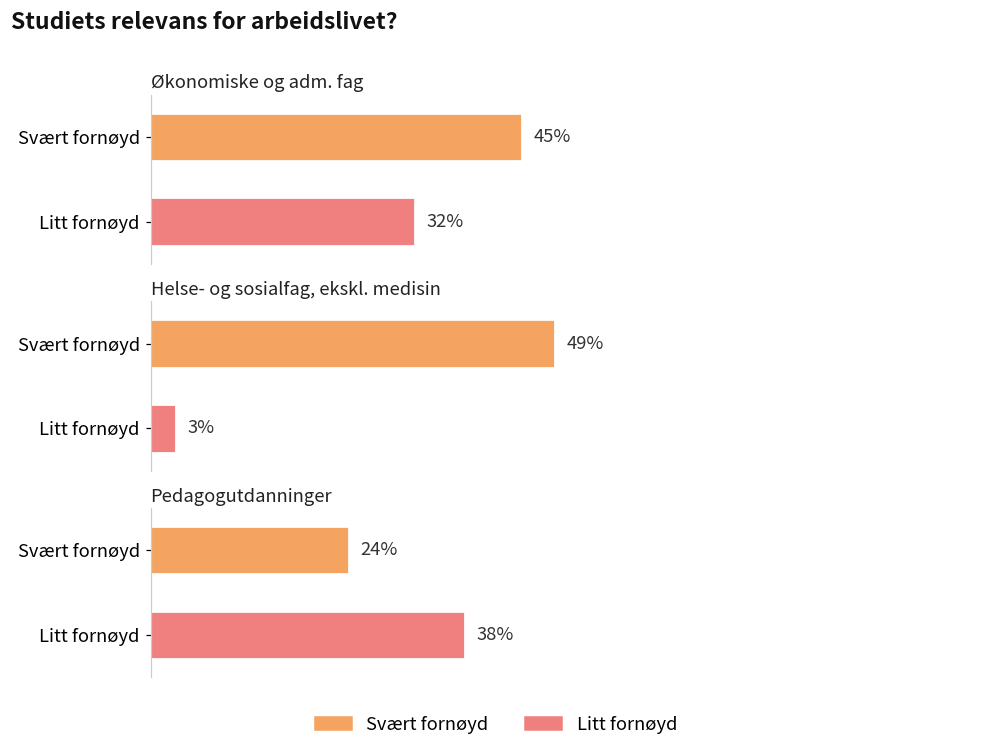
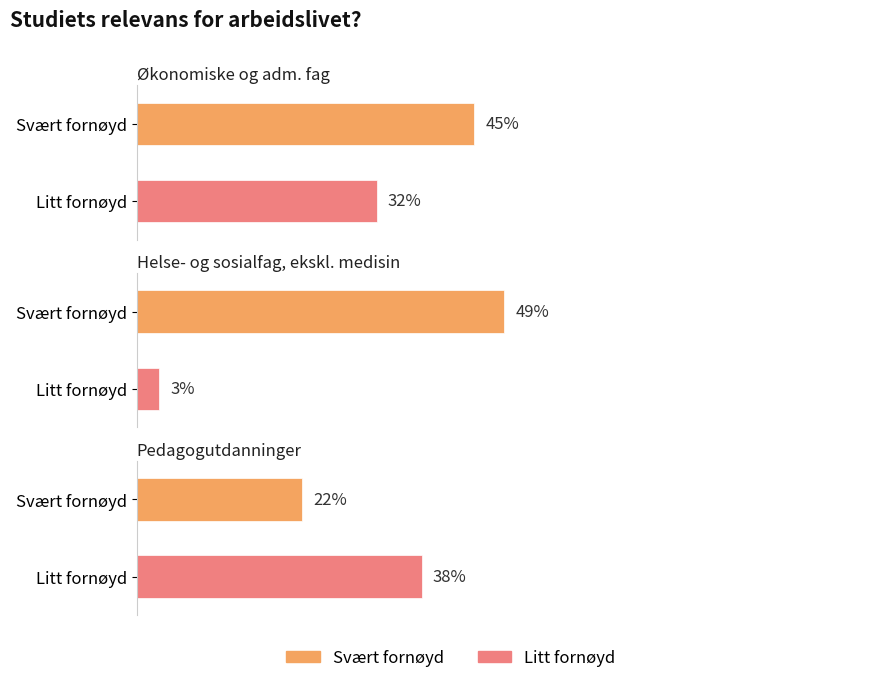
  {
    "Økonomiske og adm. fag": {
      "Svært fornøyd": "45%",
      "Litt fornøyd": "32%"
    },
    "Helse- og sosialfag, ekskl. medisin": {
      "Svært fornøyd": "49%",
      "Litt fornøyd": "3%"
    },
    "Pedagogutdanninger": {
-     "Svært fornøyd": "24%",
+     "Svært fornøyd": "22%",
      "Litt fornøyd": "38%"
    }
  }
